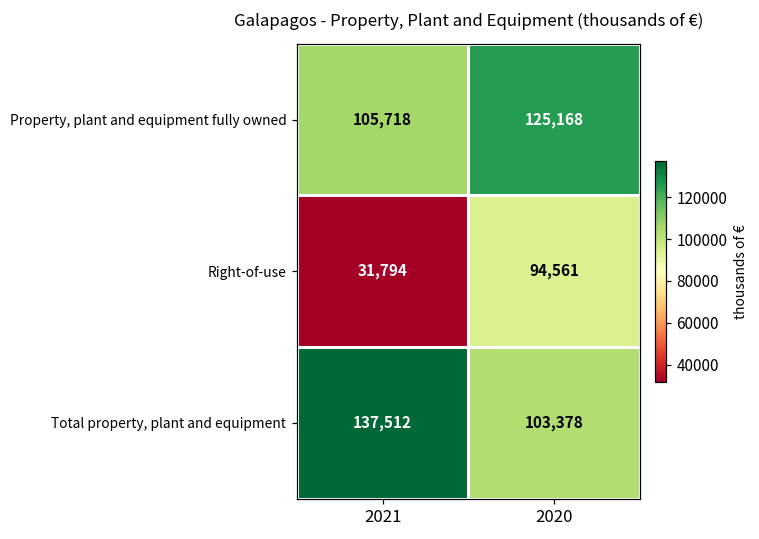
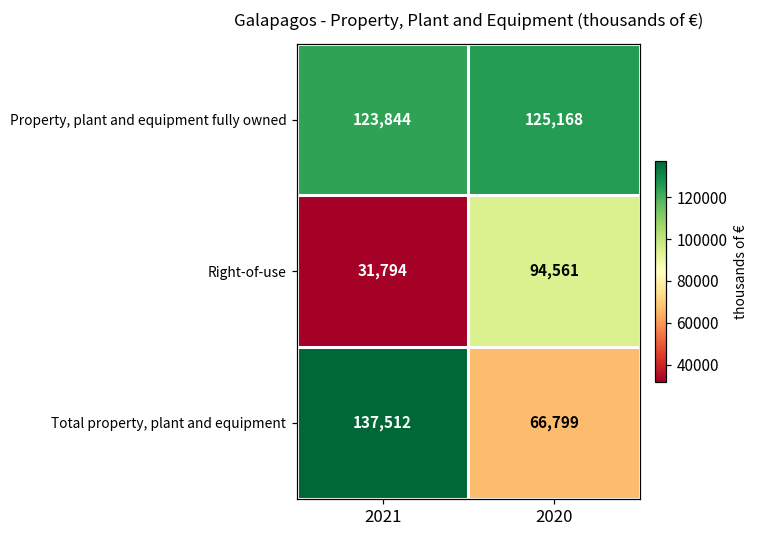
  {
    "Property, plant and equipment fully owned": {
-     "2021": "105,718",
+     "2021": "123,844",
      "2020": "125,168"
    },
    "Right-of-use": {
      "2021": "31,794",
      "2020": "94,561"
    },
    "Total property, plant and equipment": {
      "2021": "137,512",
-     "2020": "103,378"
+     "2020": "66,799"
    }
  }
